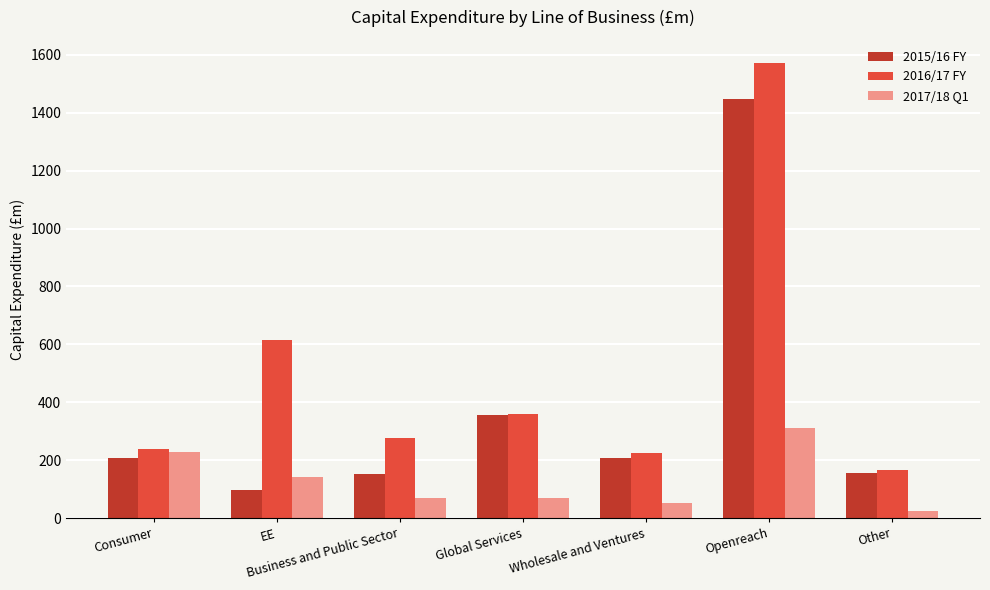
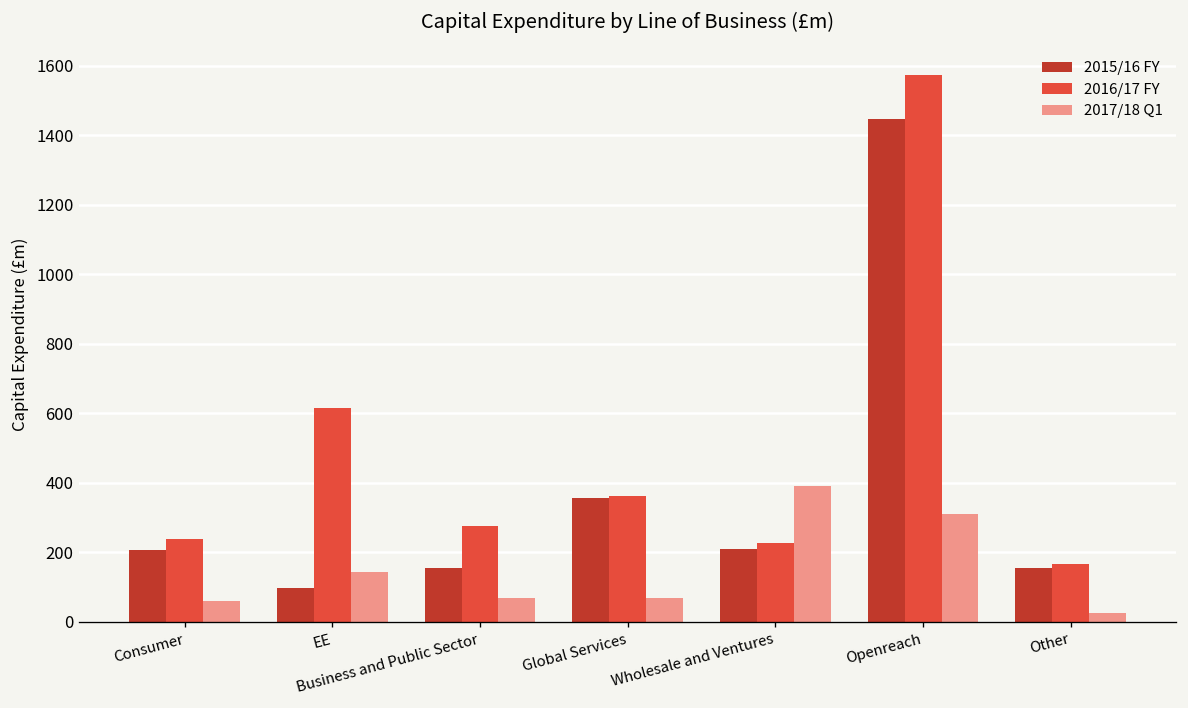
  {
    "2017/18 Q1": {
-     "Consumer": 230,
+     "Consumer": 60,
      "EE": 140,
      "Business and Public Sector": 70,
      "Global Services": 70,
-     "Wholesale and Ventures": 50,
+     "Wholesale and Ventures": 390,
      "Openreach": 310,
      "Other": 20
    }
  }
